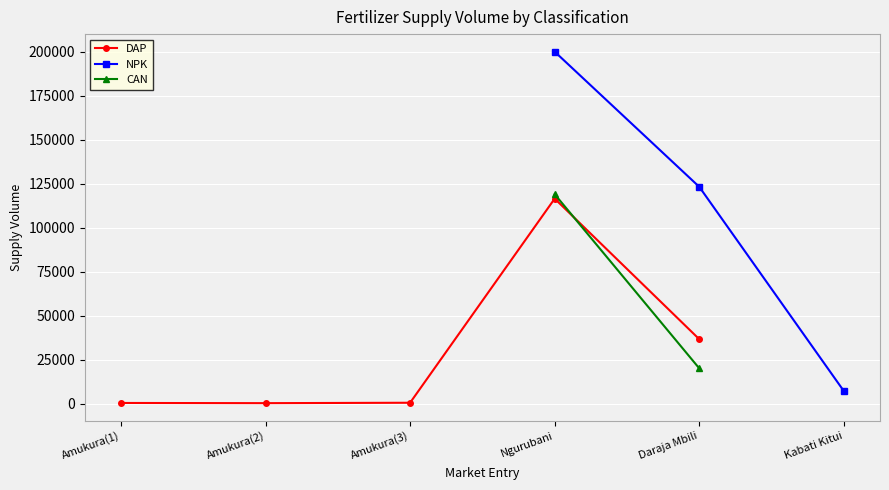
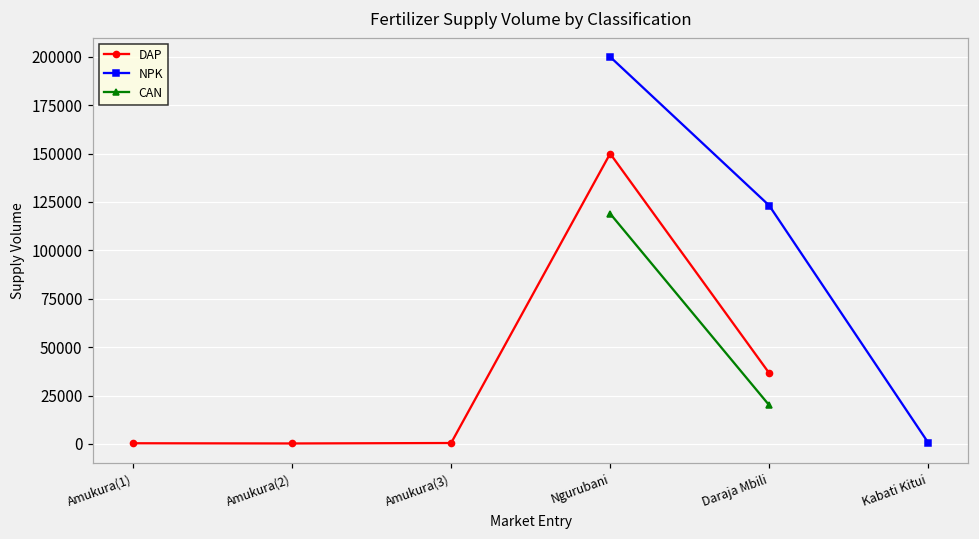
  {
    "DAP": {
      "Amukura(1)": 0,
      "Amukura(2)": 0,
      "Amukura(3)": 0,
-     "Ngurubani": 116000,
+     "Ngurubani": 150000,
      "Daraja Mbili": 37000
    },
    "NPK": {
      "Ngurubani": 200000,
      "Daraja Mbili": 123000,
-     "Kabati Kitui": 7000
+     "Kabati Kitui": 1000
    },
    "CAN": {
      "Ngurubani": 119000,
      "Daraja Mbili": 20000
    }
  }
